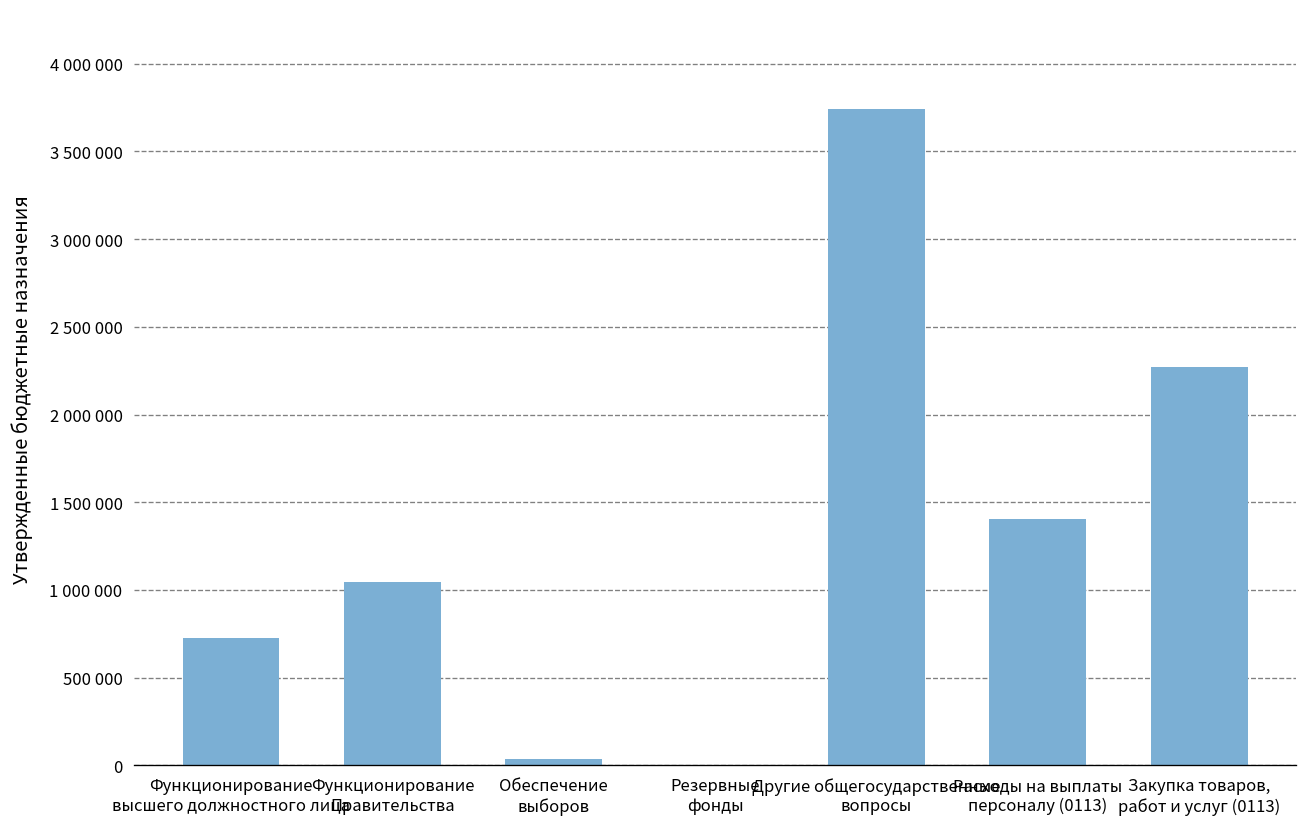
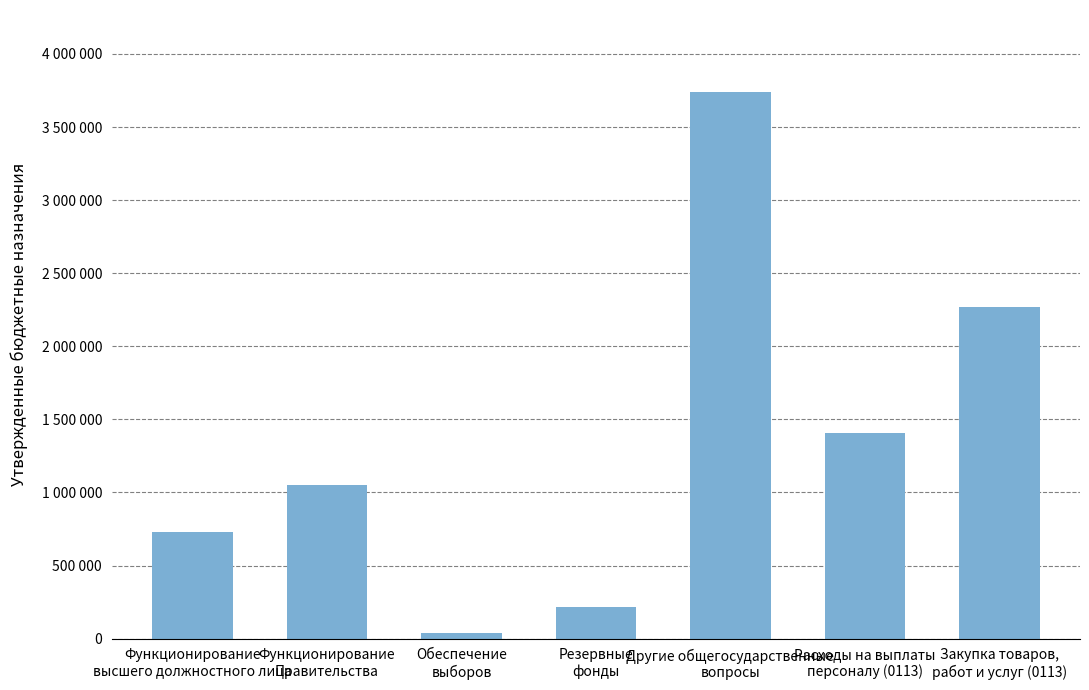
  {
    "Обеспечение выборов": 40000,
-   "Резервные фонды": 0,
+   "Резервные фонды": 220000,
    "Закупка товаров, работ и услуг (0113)": 2270000
  }
